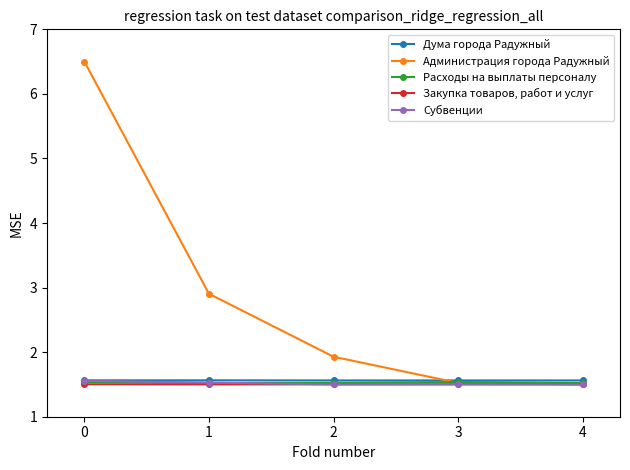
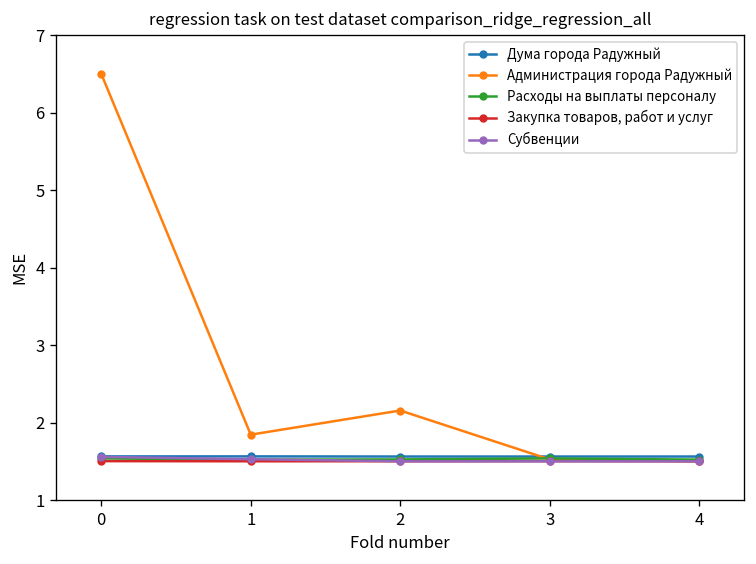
  {
    "Дума города Радужный": {
      "4": 1.6
    },
    "Администрация города Радужный": {
      "0": 6.5,
-     "1": 2.9,
-     "2": 1.9
+     "1": 1.8,
+     "2": 2.2
    }
  }
